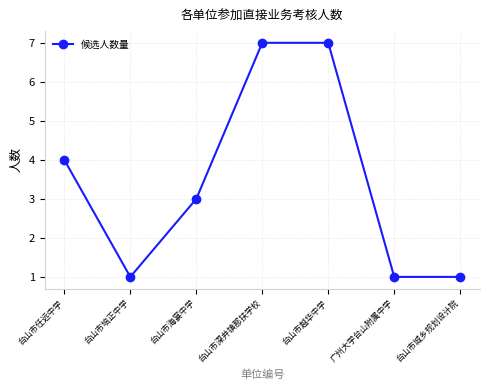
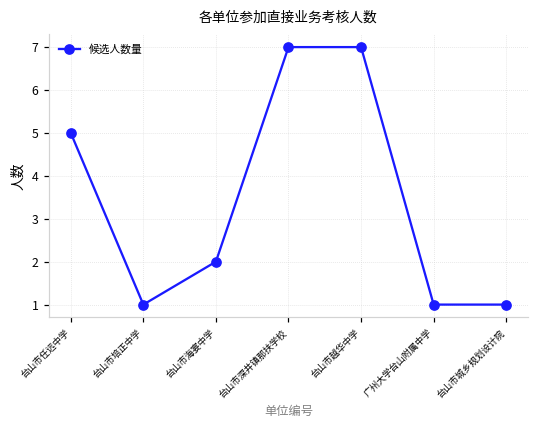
  {
-   "台山市任远中学": 4,
+   "台山市任远中学": 5,
    "台山市培正中学": 1,
-   "台山市海宴中学": 3,
+   "台山市海宴中学": 2,
    "台山市深井镇那扶学校": 7,
    "台山市越华中学": 7,
    "广州大学台山附属中学": 1,
    "台山市城乡规划设计院": 1
  }
